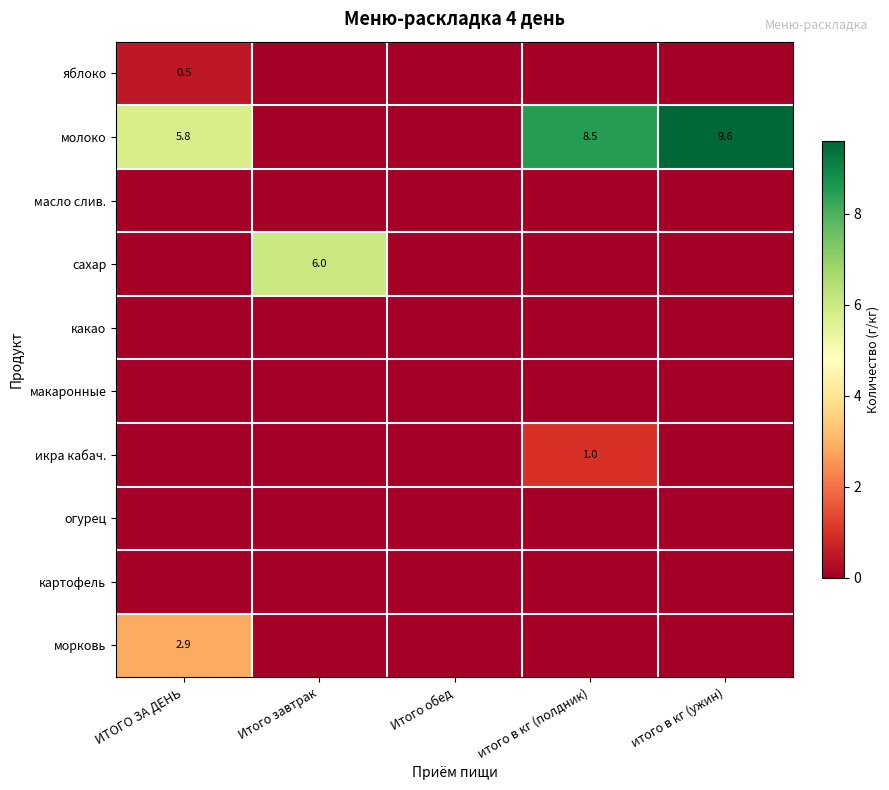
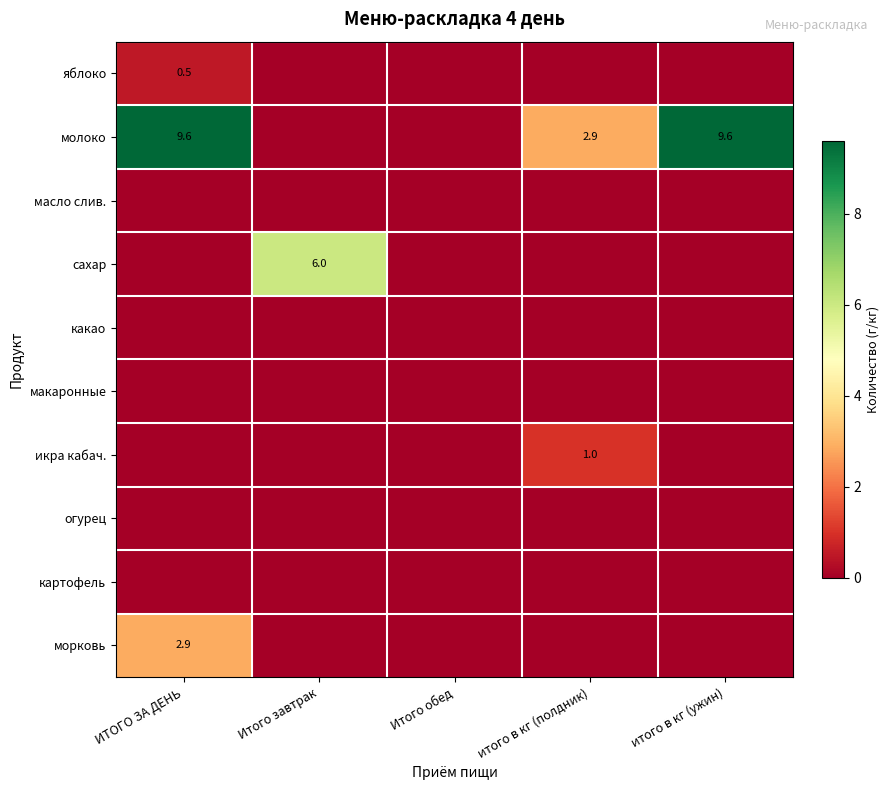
  {
    "яблоко": {
      "ИТОГО ЗА ДЕНЬ": 0.5
    },
    "молоко": {
-     "ИТОГО ЗА ДЕНЬ": 5.8,
-     "итого в кг (полдник)": 8.5,
+     "ИТОГО ЗА ДЕНЬ": 9.6,
+     "итого в кг (полдник)": 2.9,
      "итого в кг (ужин)": 9.6
    },
    "сахар": {
      "Итого завтрак": 6.0
    },
    "икра кабач.": {
      "итого в кг (полдник)": 1.0
    },
    "морковь": {
      "ИТОГО ЗА ДЕНЬ": 2.9
    }
  }
